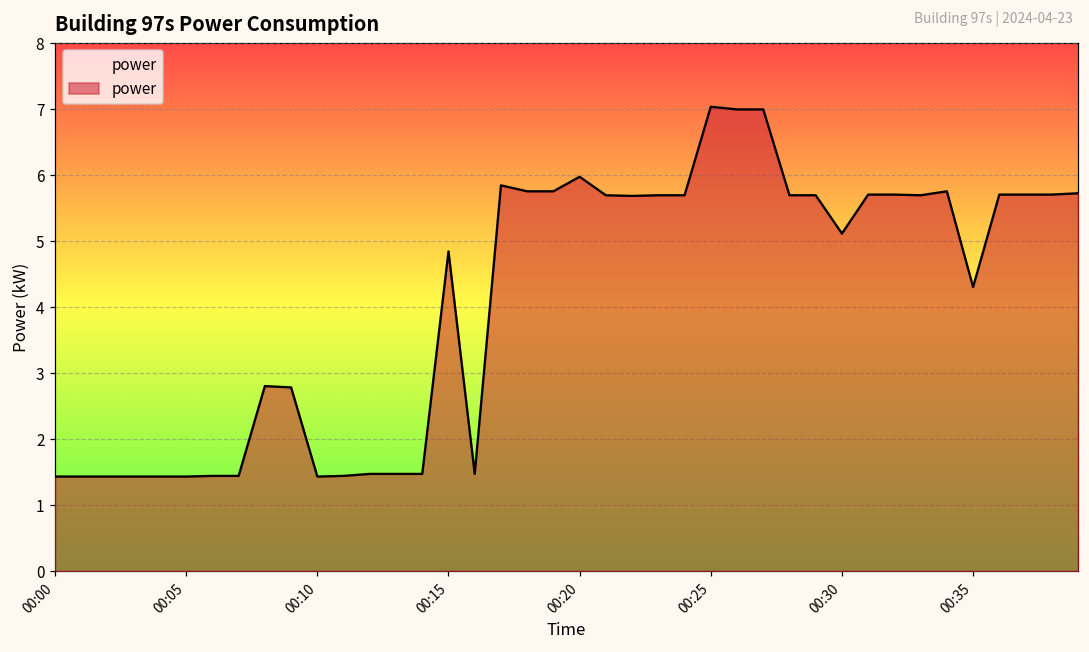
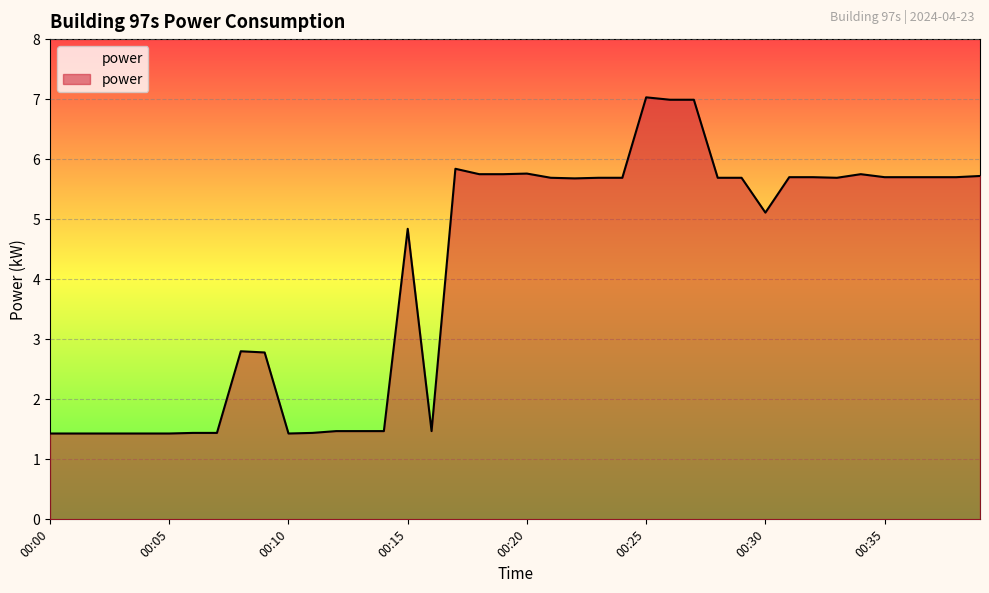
  {
    "00:00": 1.4,
    "00:05": 1.4,
    "00:10": 1.4,
    "00:15": 4.8,
-   "00:20": 6.0,
+   "00:20": 5.8,
    "00:25": 7.0,
    "00:30": 5.1,
-   "00:35": 4.3
+   "00:35": 5.7
  }
